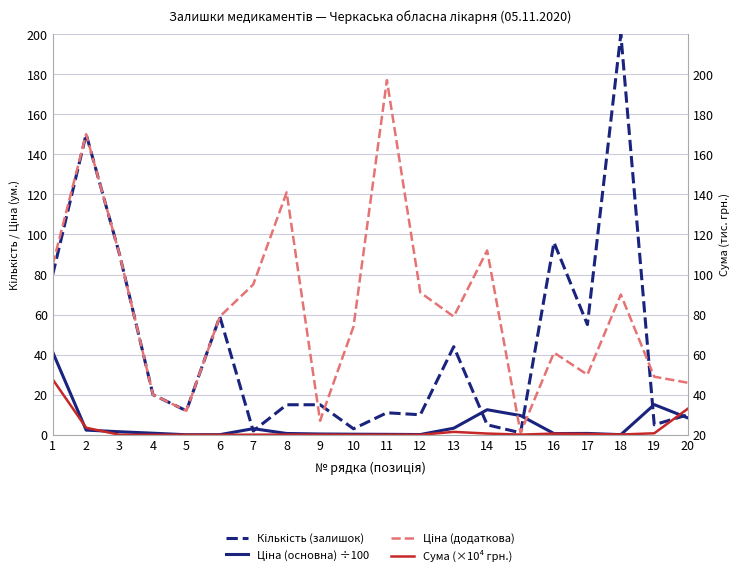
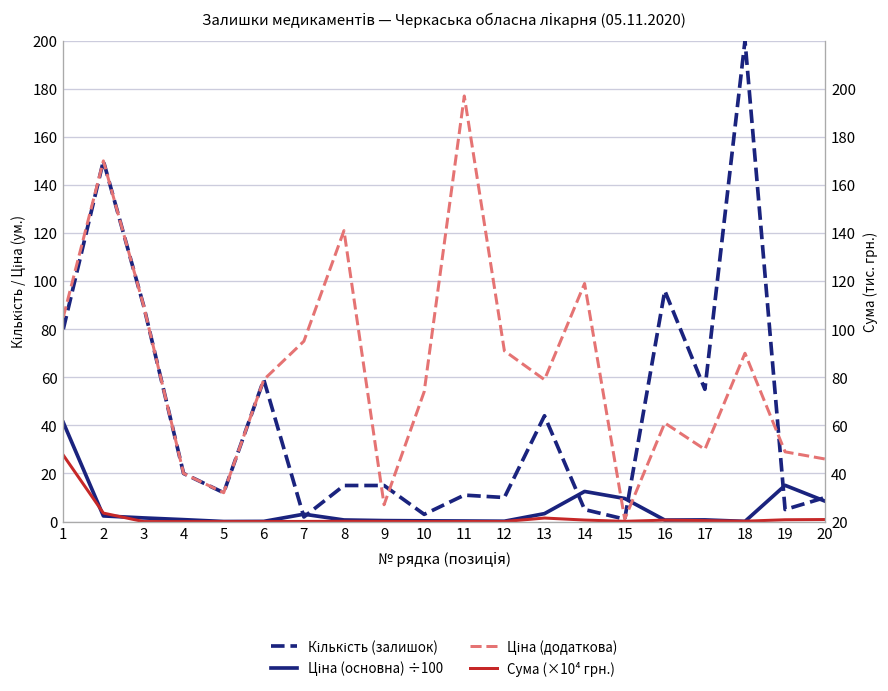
  {
    "Ціна (додаткова)": {
      "1": 85,
      "7": 75,
      "8": 121,
      "9": 7,
      "10": 54,
      "11": 177,
      "12": 71,
      "13": 59,
-     "14": 92,
+     "14": 99,
      "16": 41,
      "17": 30,
      "18": 70,
      "19": 29,
      "20": 26
    },
    "Сума (×10⁴ грн.)": {
      "1": 28,
      "3": 0,
      "7": 0,
      "13": 1,
      "14": 1,
      "19": 1,
-     "20": 13
+     "20": 1
    }
  }
